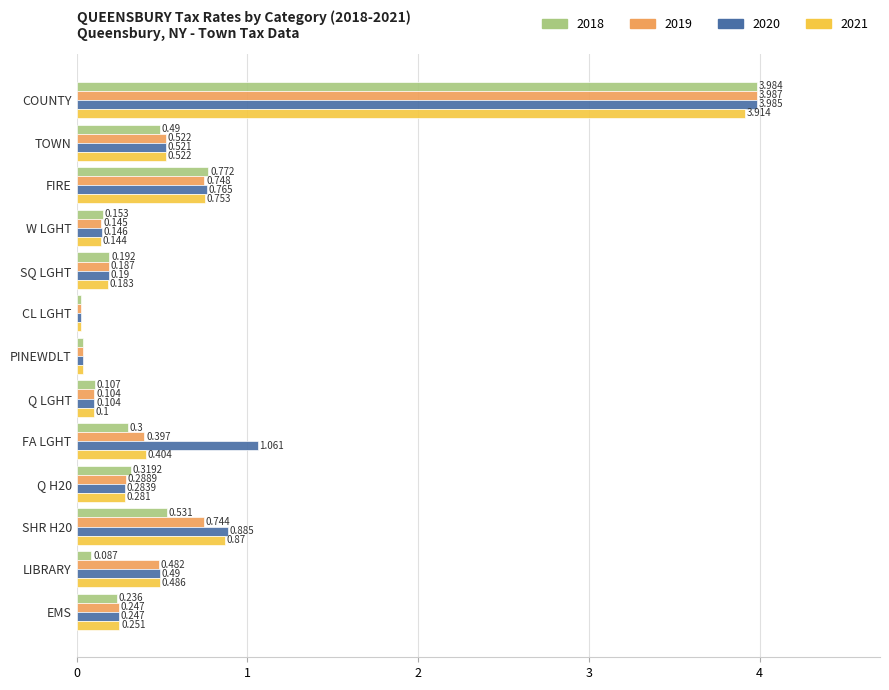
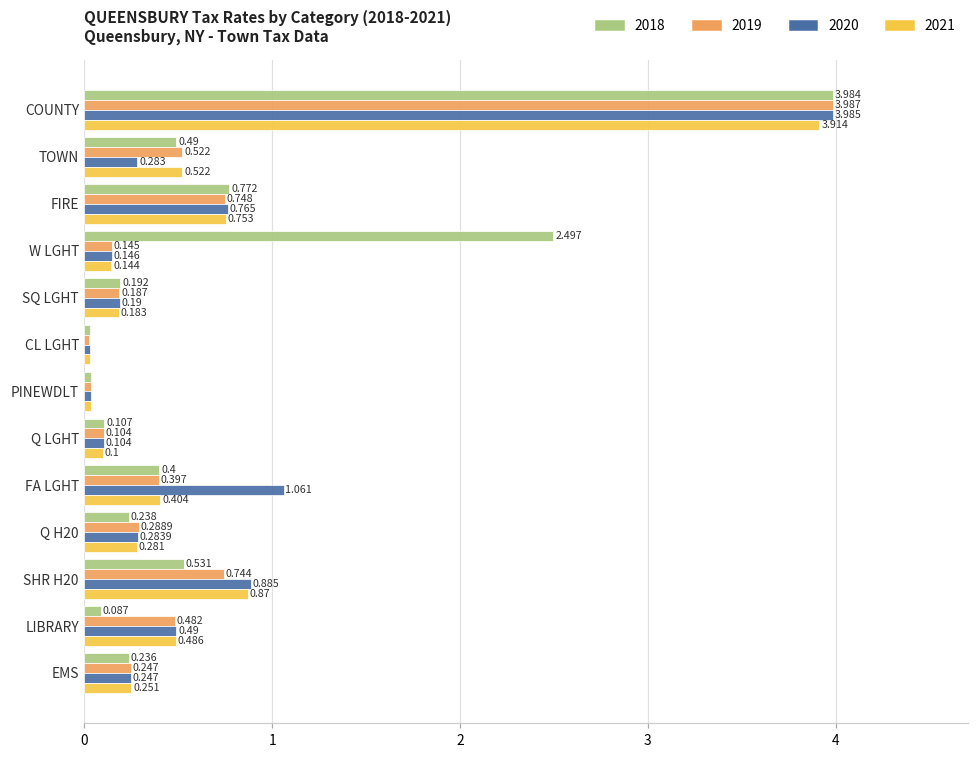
  {
    "2018": {
      "COUNTY": 3.984,
      "TOWN": 0.49,
      "FIRE": 0.772,
-     "W LGHT": 0.153,
+     "W LGHT": 2.497,
      "SQ LGHT": 0.192,
      "Q LGHT": 0.107,
-     "FA LGHT": 0.3,
-     "Q H20": 0.3192,
+     "FA LGHT": 0.4,
+     "Q H20": 0.238,
      "SHR H20": 0.531,
      "LIBRARY": 0.087,
      "EMS": 0.236
    },
    "2020": {
      "COUNTY": 3.985,
-     "TOWN": 0.521,
+     "TOWN": 0.283,
      "FIRE": 0.765,
      "W LGHT": 0.146,
      "SQ LGHT": 0.19,
      "Q LGHT": 0.104,
      "FA LGHT": 1.061,
      "Q H20": 0.2839,
      "SHR H20": 0.885,
      "LIBRARY": 0.49,
      "EMS": 0.247
    }
  }
